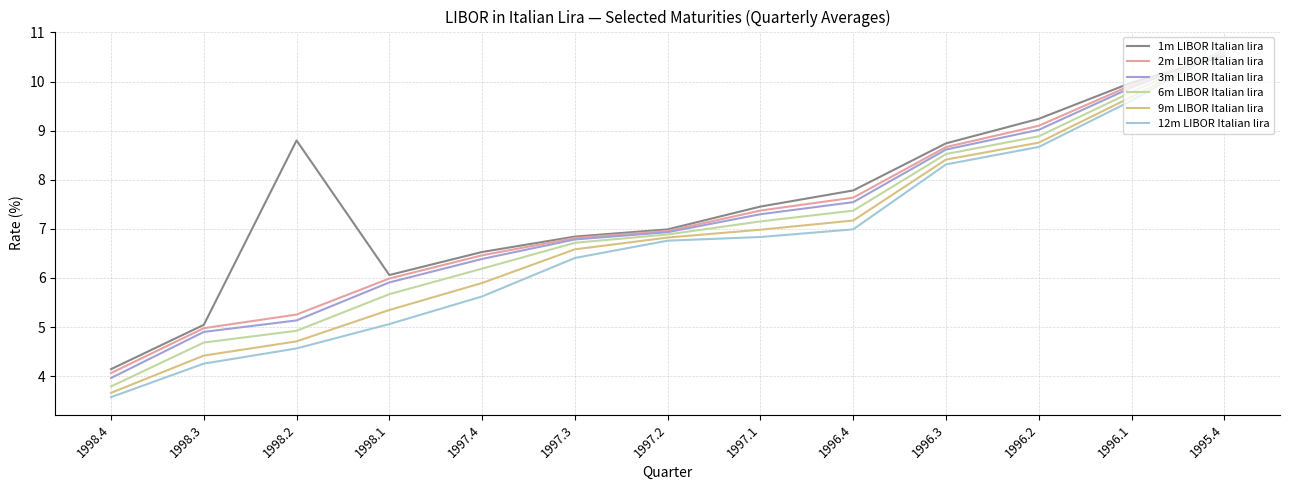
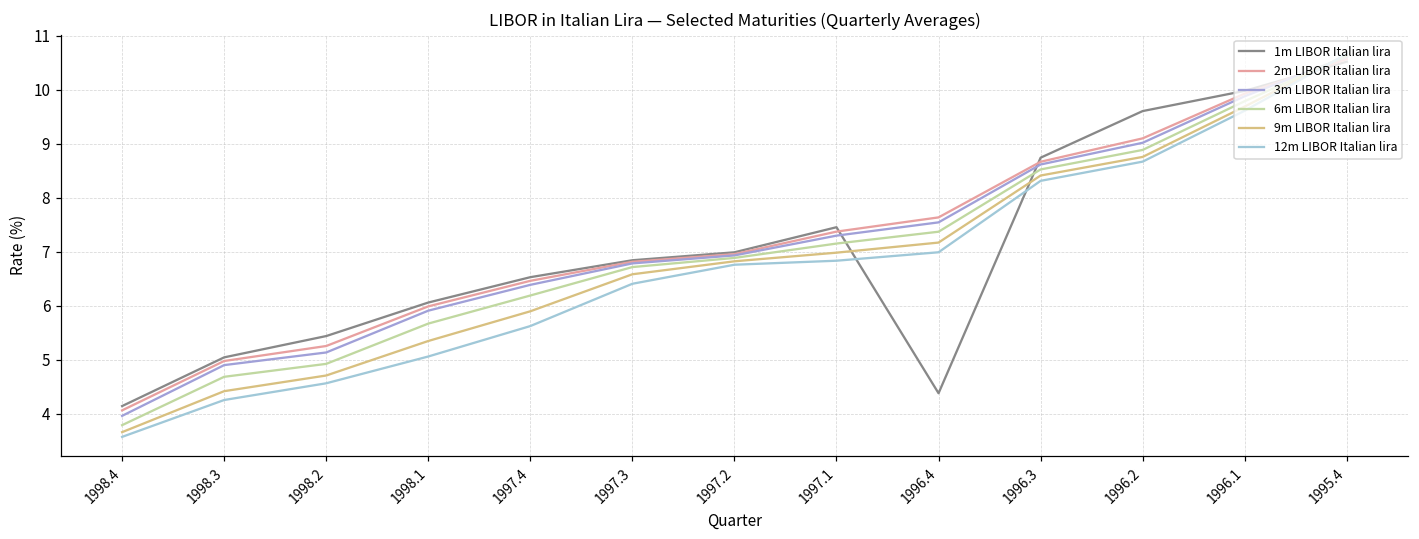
  {
    "1m LIBOR Italian lira": {
      "1998.4": 4.1,
      "1998.3": 5.0,
-     "1998.2": 8.8,
+     "1998.2": 5.4,
      "1998.1": 6.1,
      "1997.4": 6.5,
      "1997.1": 7.5,
-     "1996.4": 7.8,
+     "1996.4": 4.4,
      "1996.3": 8.7,
-     "1996.2": 9.2
+     "1996.2": 9.6
    }
  }
